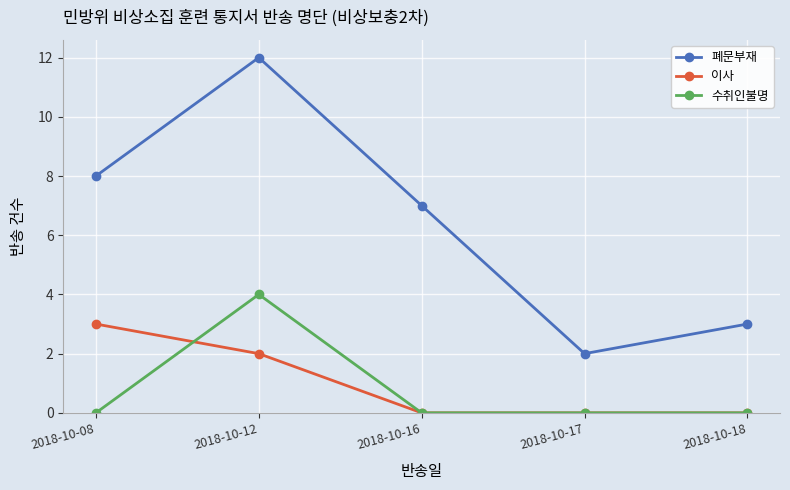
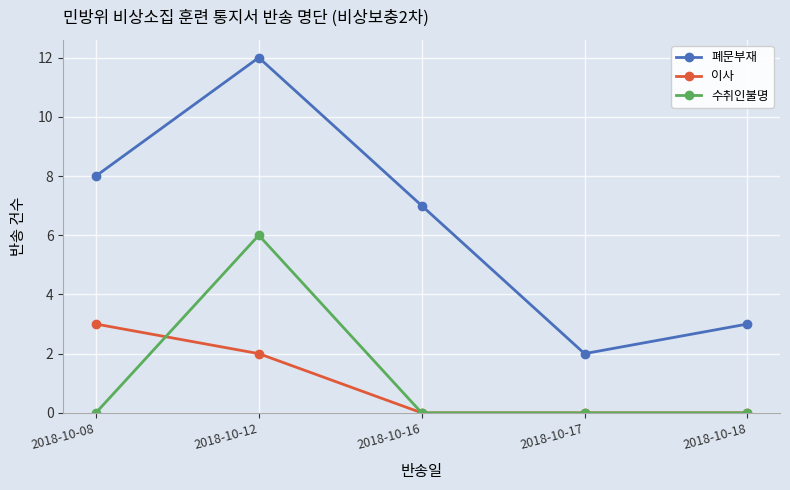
  {
    "폐문부재": {
      "2018-10-08": 8,
      "2018-10-12": 12,
      "2018-10-16": 7,
      "2018-10-17": 2,
      "2018-10-18": 3
    },
    "이사": {
      "2018-10-08": 3,
      "2018-10-12": 2
    },
    "수취인불명": {
      "2018-10-08": 0,
-     "2018-10-12": 4
+     "2018-10-12": 6
    }
  }
